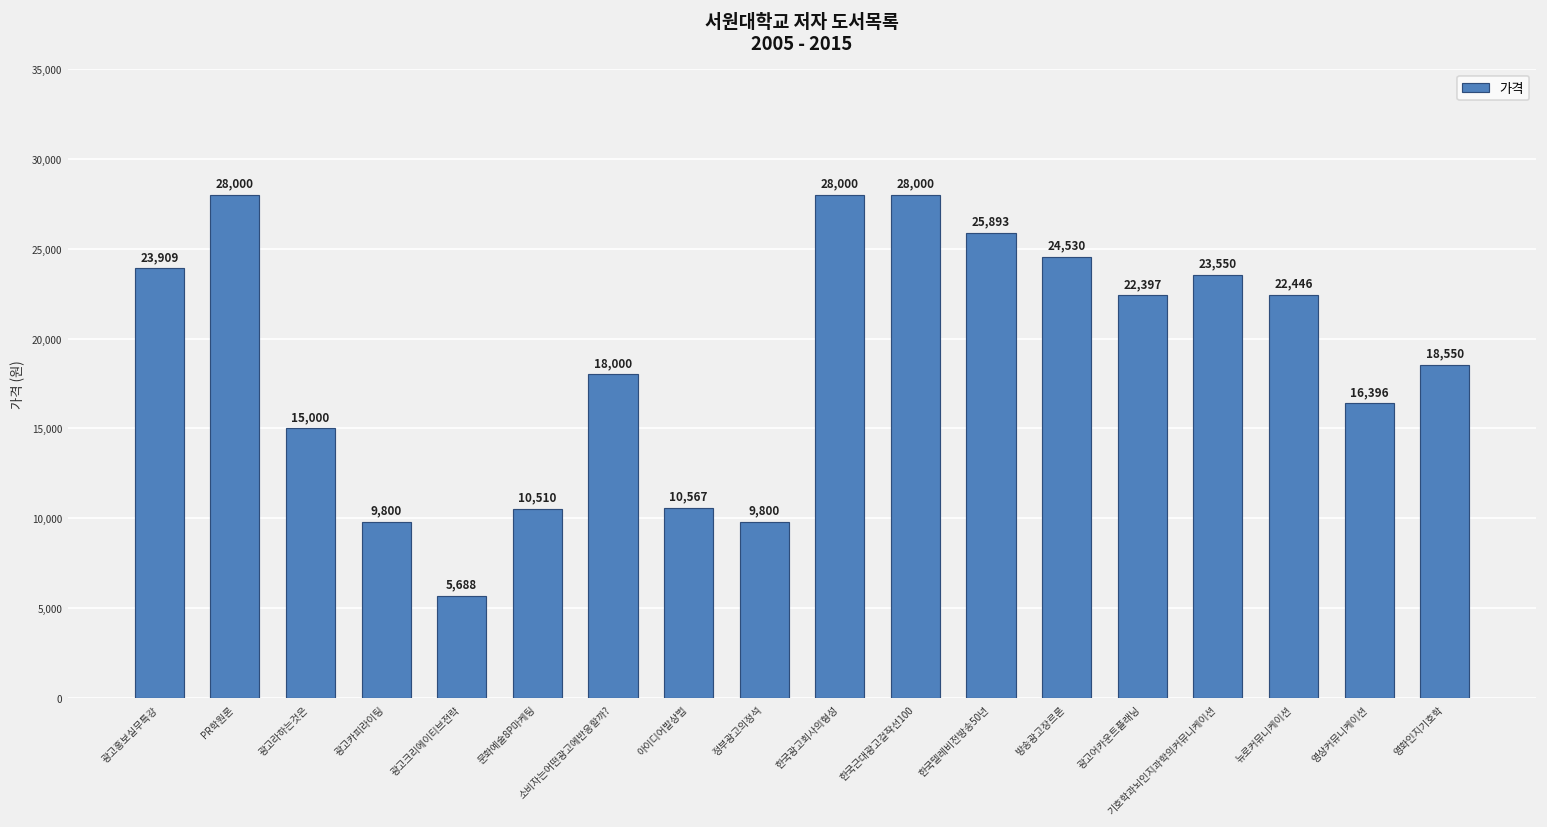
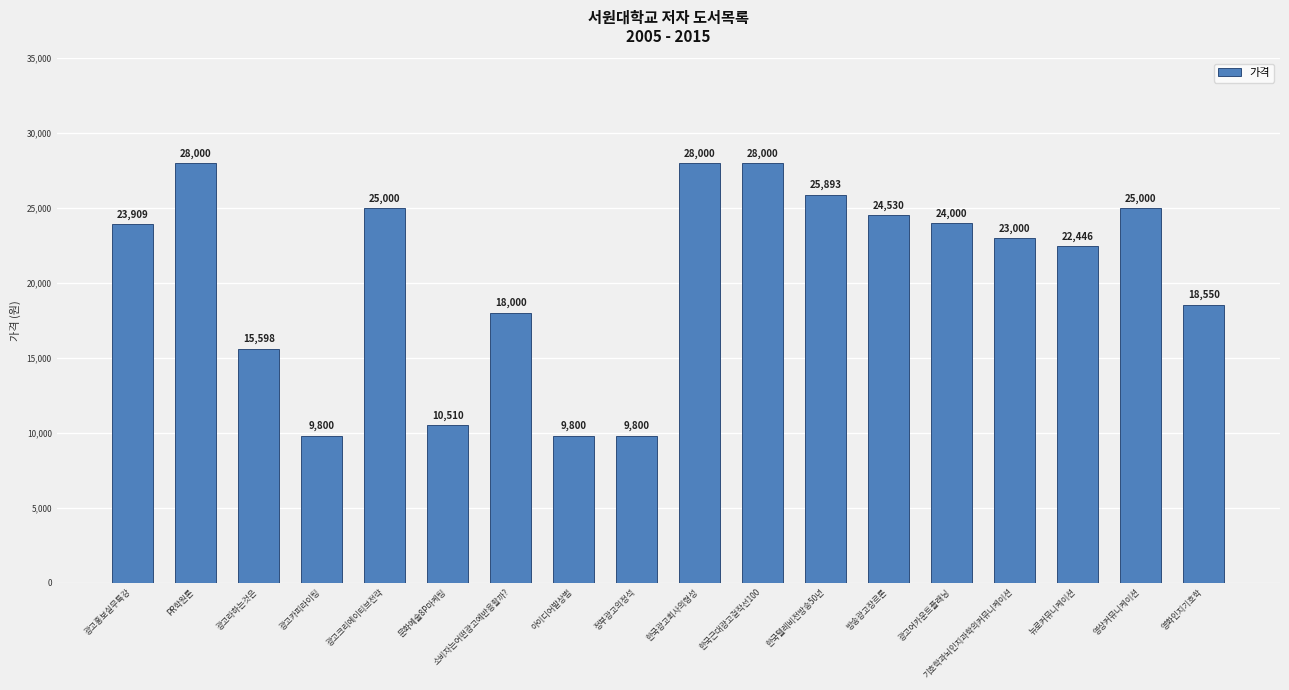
  {
    "광고홍보실무특강": "23,909",
    "PR학원론": "28,000",
-   "광고라하는것은": "15,000",
+   "광고라하는것은": "15,598",
    "광고카피라이팅": "9,800",
-   "광고크리에이티브전략": "5,688",
+   "광고크리에이티브전략": "25,000",
    "문화예술8P마케팅": "10,510",
    "소비자는어떤광고에반응할까?": "18,000",
-   "아이디어발상법": "10,567",
+   "아이디어발상법": "9,800",
    "정부광고의정석": "9,800",
    "한국광고회사의형성": "28,000",
    "한국근대광고걸작선100": "28,000",
    "한국텔레비전방송50년": "25,893",
    "방송광고장르론": "24,530",
-   "광고어카운트플래닝": "22,397",
-   "기호학과뇌인지과학의커뮤니케이션": "23,550",
+   "광고어카운트플래닝": "24,000",
+   "기호학과뇌인지과학의커뮤니케이션": "23,000",
    "뉴로커뮤니케이션": "22,446",
-   "영상커뮤니케이션": "16,396",
+   "영상커뮤니케이션": "25,000",
    "영화인지기호학": "18,550"
  }
